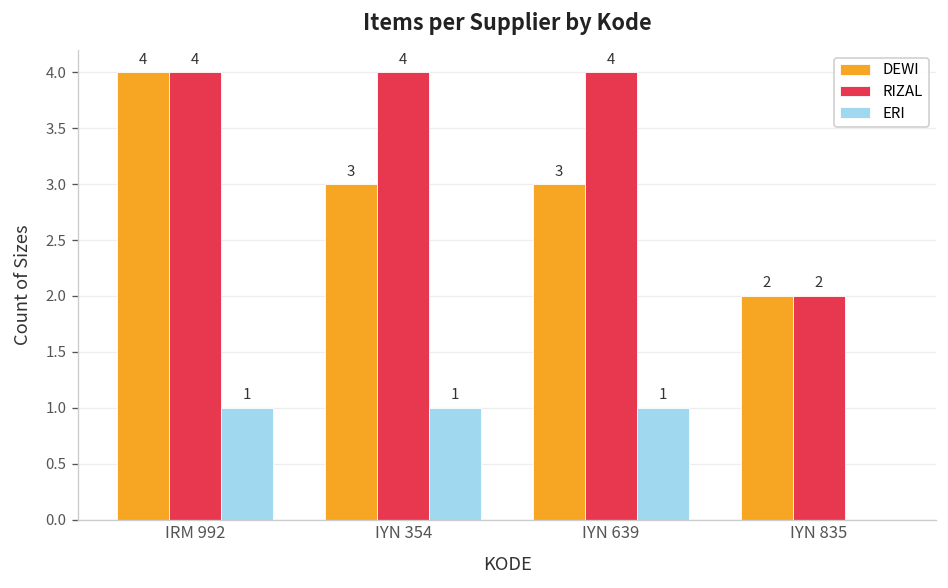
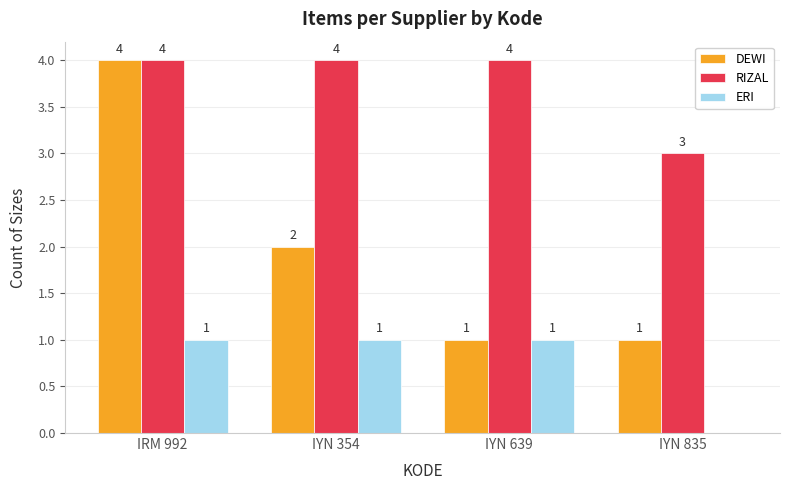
  {
    "DEWI": {
      "IRM 992": 4,
-     "IYN 354": 3,
-     "IYN 639": 3,
-     "IYN 835": 2
+     "IYN 354": 2,
+     "IYN 639": 1,
+     "IYN 835": 1
    },
    "RIZAL": {
      "IRM 992": 4,
      "IYN 354": 4,
      "IYN 639": 4,
-     "IYN 835": 2
+     "IYN 835": 3
    },
    "ERI": {
      "IRM 992": 1,
      "IYN 354": 1,
      "IYN 639": 1
    }
  }
